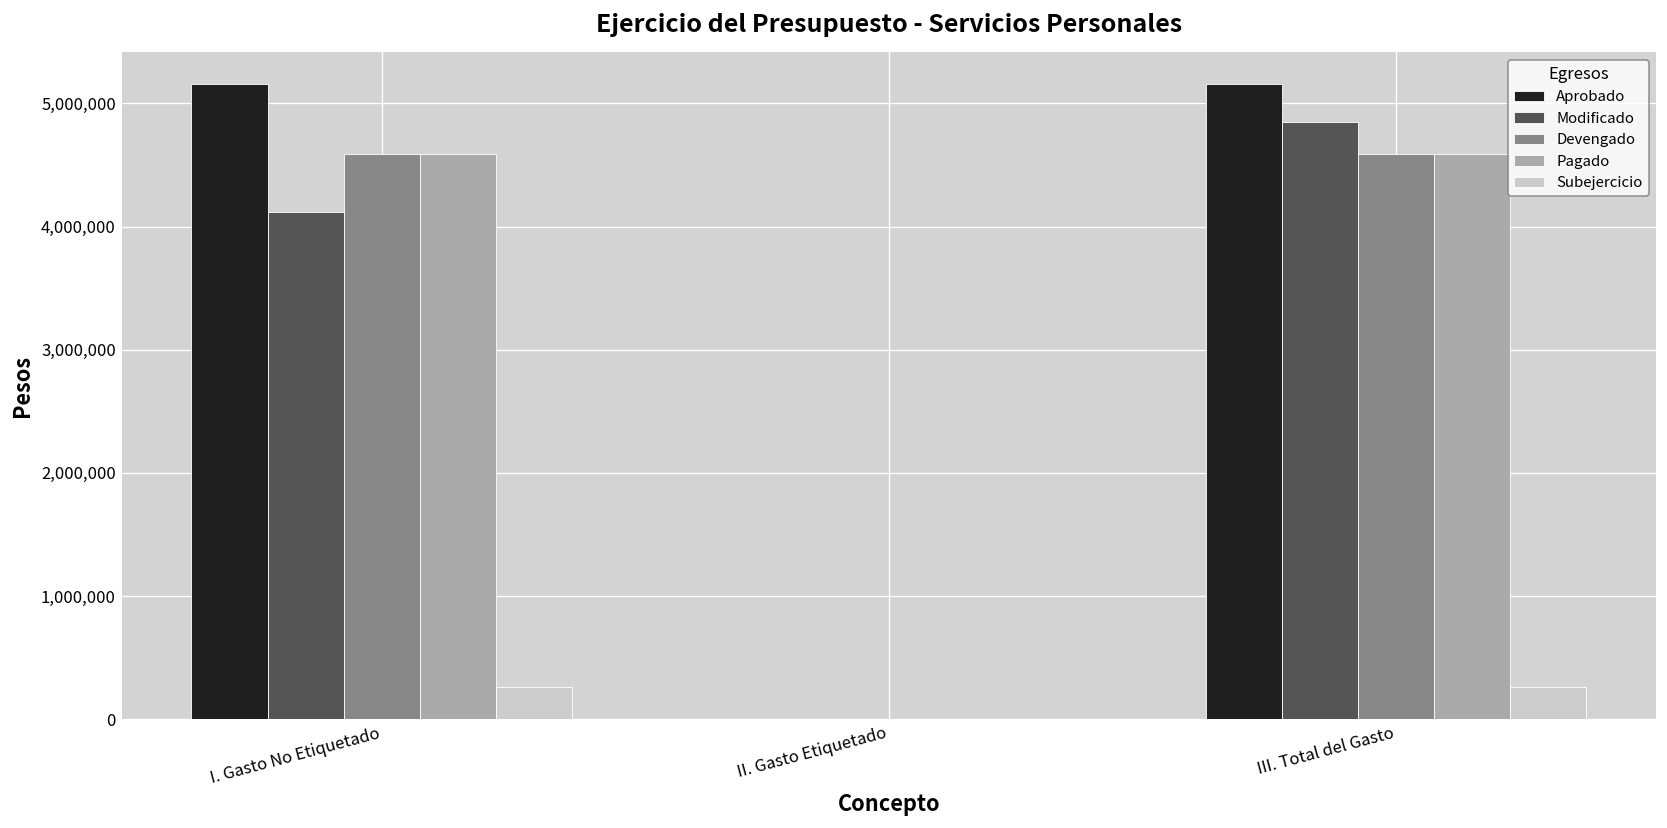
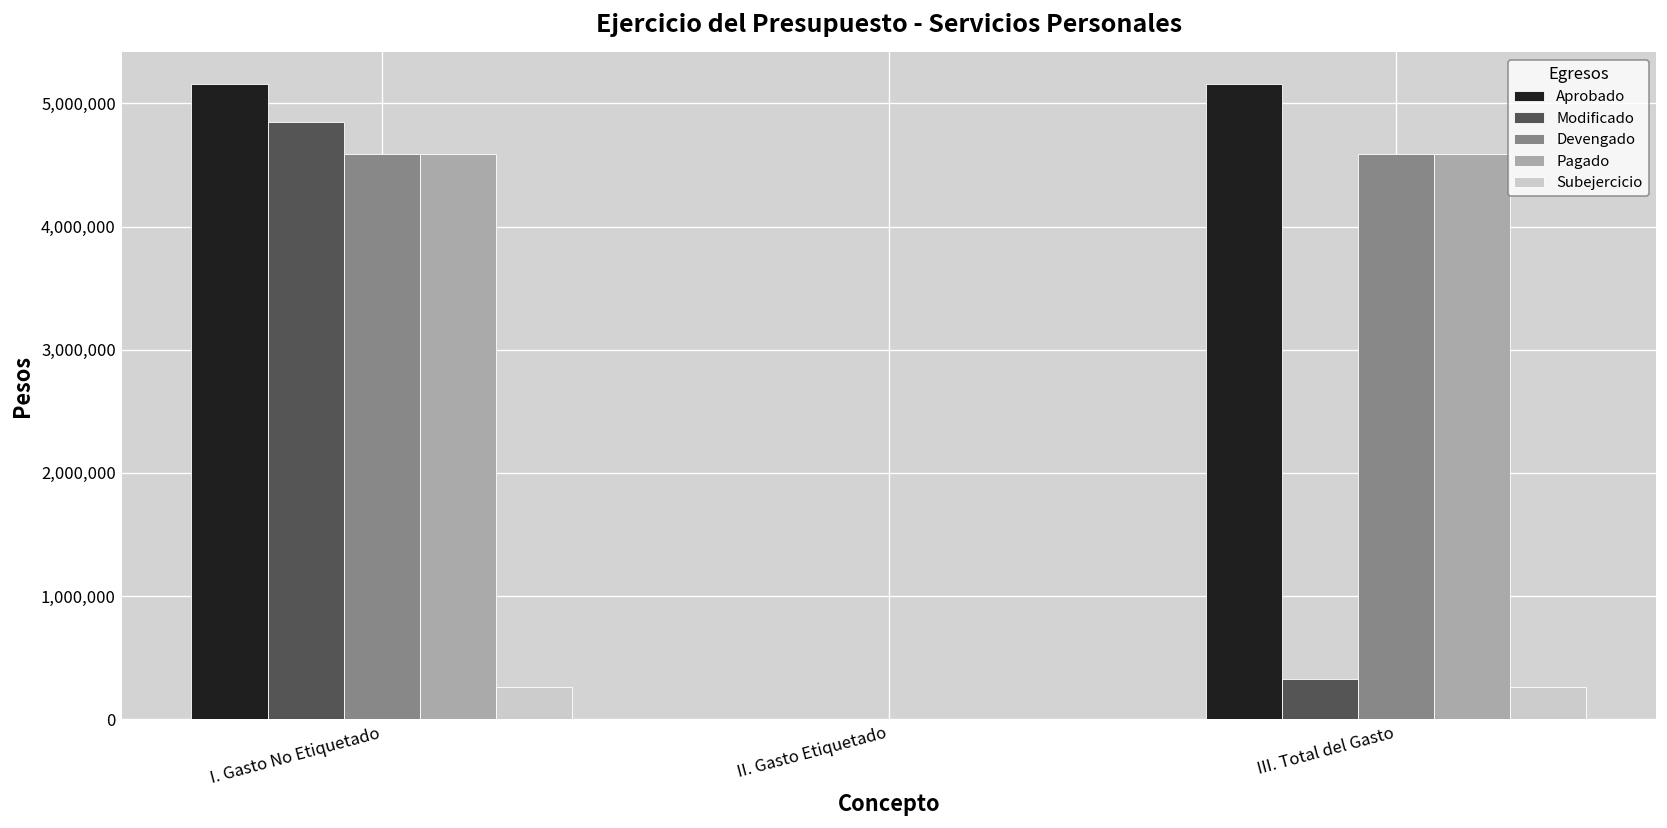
  {
    "Aprobado": {
      "I. Gasto No Etiquetado": "5,160,000",
      "II. Gasto Etiquetado": "0",
      "III. Total del Gasto": "5,160,000"
    },
    "Modificado": {
-     "I. Gasto No Etiquetado": "4,120,000",
+     "I. Gasto No Etiquetado": "4,850,000",
      "II. Gasto Etiquetado": "0",
-     "III. Total del Gasto": "4,850,000"
+     "III. Total del Gasto": "330,000"
    }
  }
